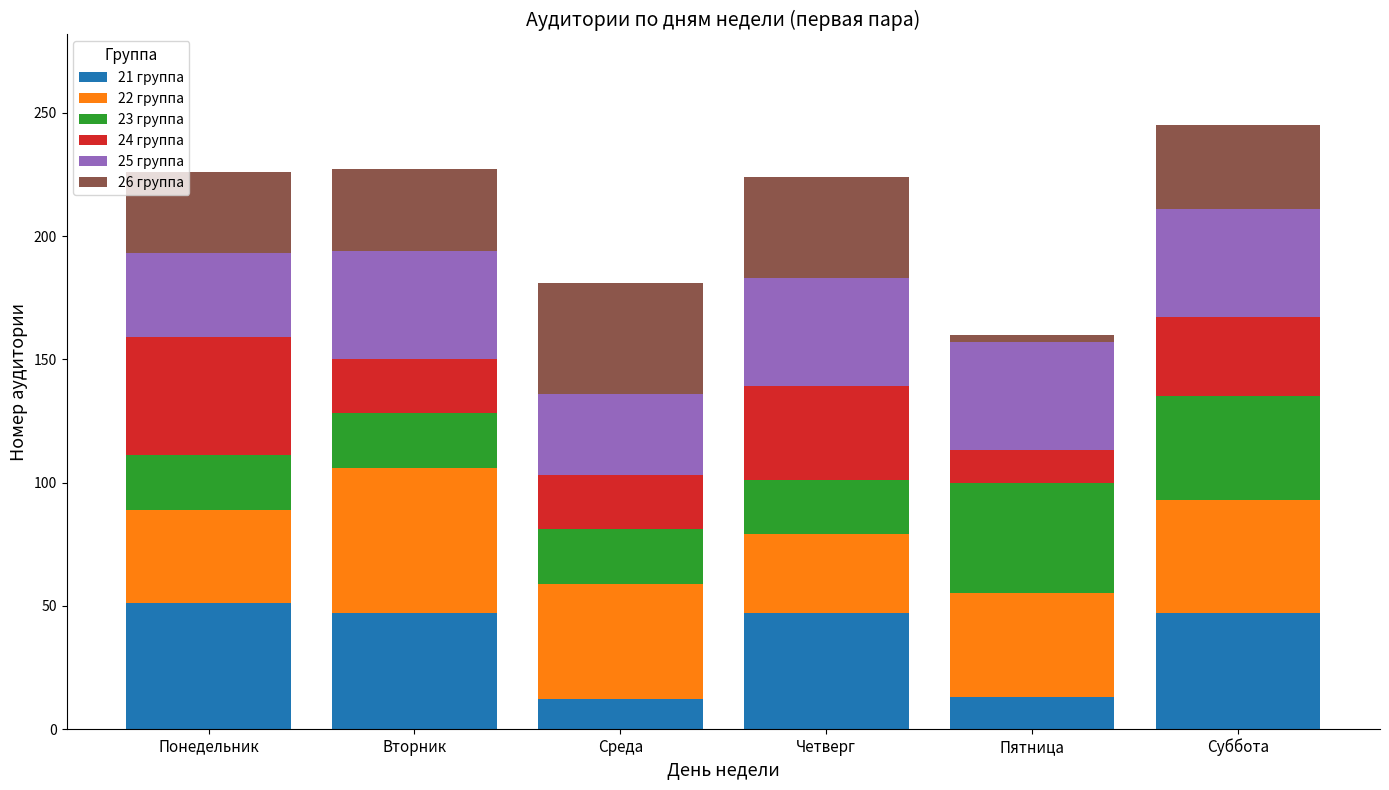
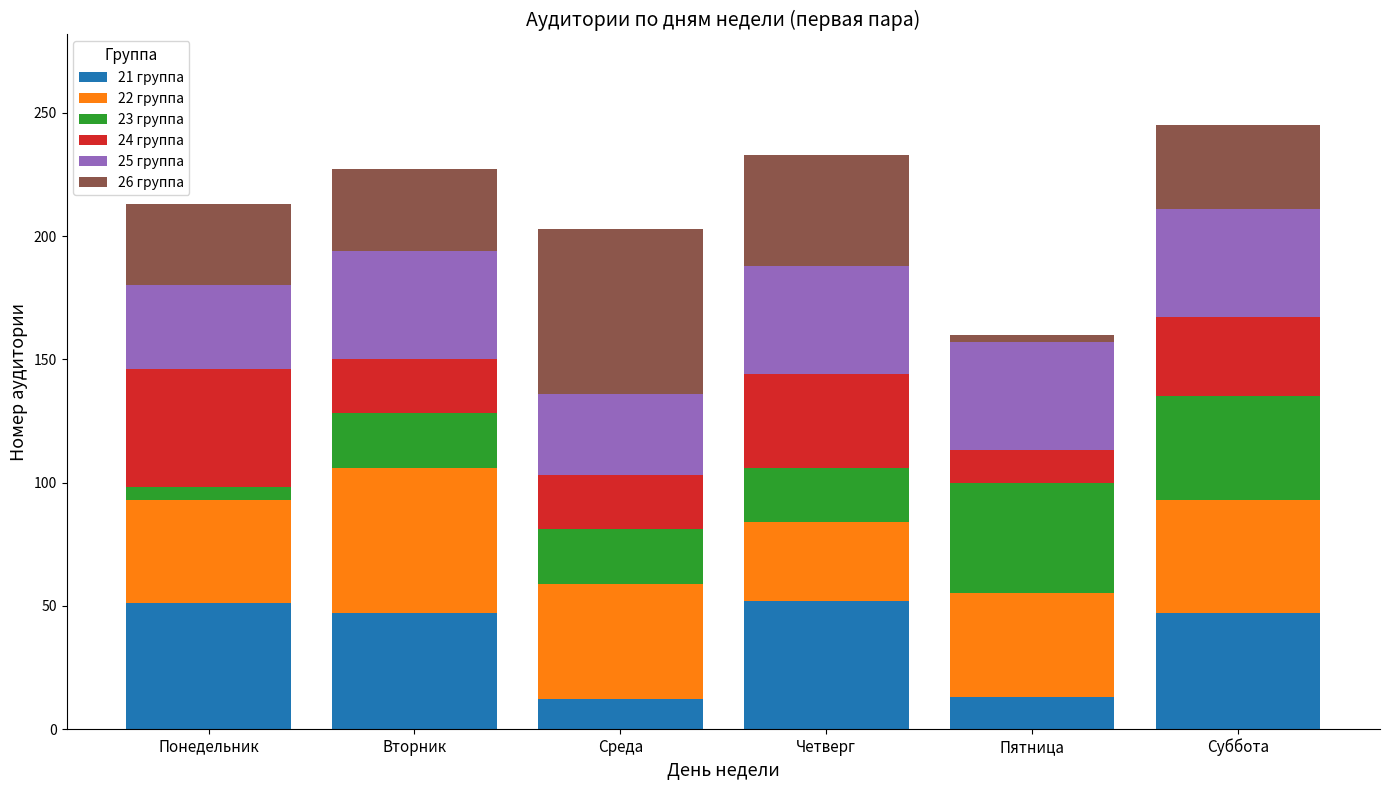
  {
    "21 группа": {
      "Понедельник": 51,
      "Вторник": 47,
      "Среда": 12,
-     "Четверг": 47,
+     "Четверг": 52,
      "Пятница": 13,
      "Суббота": 47
    },
    "22 группа": {
-     "Понедельник": 38,
+     "Понедельник": 42,
      "Вторник": 59,
      "Среда": 47,
      "Четверг": 32,
      "Пятница": 42,
      "Суббота": 46
    },
    "23 группа": {
-     "Понедельник": 22,
+     "Понедельник": 5,
      "Вторник": 22,
      "Среда": 22,
      "Четверг": 22,
      "Пятница": 45,
      "Суббота": 42
    },
    "24 группа": {
      "Понедельник": 48,
      "Вторник": 22,
      "Среда": 22,
      "Четверг": 38,
      "Пятница": 13,
      "Суббота": 32
    },
    "25 группа": {
      "Понедельник": 34,
      "Вторник": 44,
      "Среда": 33,
      "Четверг": 44,
      "Пятница": 44,
      "Суббота": 44
    },
    "26 группа": {
      "Понедельник": 33,
      "Вторник": 33,
-     "Среда": 45,
-     "Четверг": 41,
+     "Среда": 67,
+     "Четверг": 45,
      "Пятница": 3,
      "Суббота": 34
    }
  }
